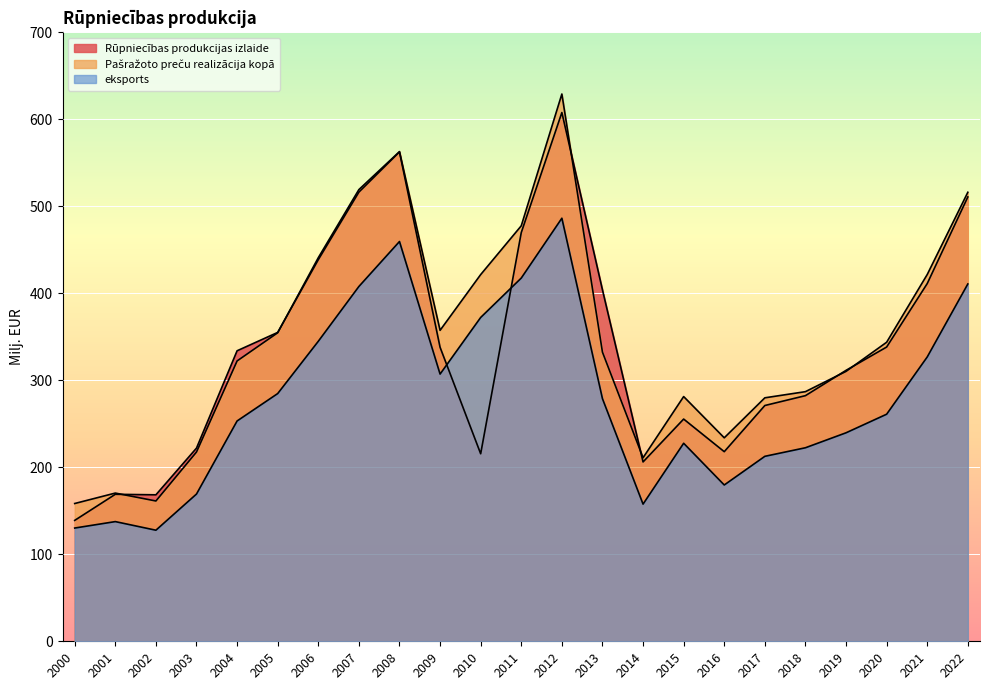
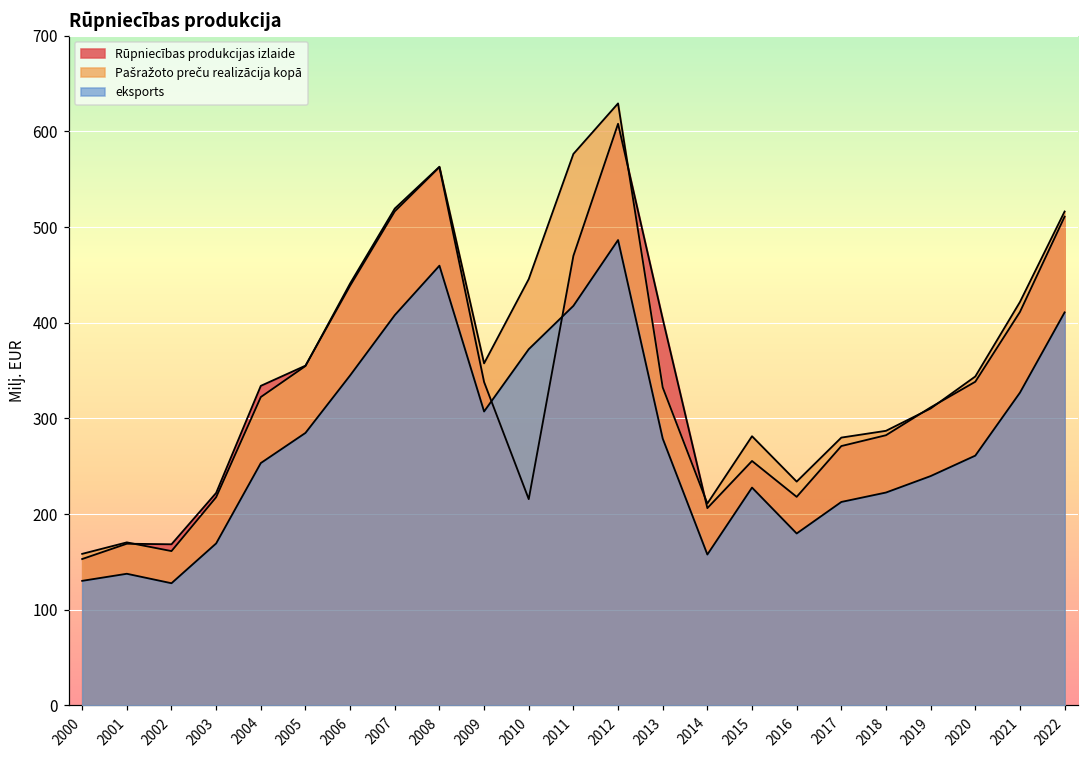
  {
    "Rūpniecības produkcijas izlaide": {
-     "2000": 140,
+     "2000": 150,
      "2002": 170,
      "2003": 220,
      "2004": 330,
      "2009": 340,
      "2010": 220,
      "2011": 470,
      "2012": 610,
      "2013": 400,
      "2014": 210,
      "2015": 260,
      "2016": 220,
      "2017": 270,
      "2018": 280,
      "2020": 340,
      "2021": 410,
      "2022": 510
    },
    "Pašražoto preču realizācija kopā": {
      "2000": 160,
      "2002": 160,
      "2003": 220,
      "2004": 320,
      "2009": 360,
-     "2010": 420,
-     "2011": 480,
+     "2010": 450,
+     "2011": 580,
      "2012": 630,
      "2013": 330,
      "2014": 210,
      "2015": 280,
      "2016": 230,
      "2017": 280,
      "2018": 290,
      "2020": 340,
      "2021": 420,
      "2022": 520
    },
    "eksports": {
      "2000": 130,
      "2001": 140,
      "2002": 130,
      "2003": 170,
      "2004": 250,
      "2005": 280,
      "2006": 340,
      "2007": 410,
      "2008": 460,
      "2009": 310,
      "2010": 370,
      "2011": 420,
      "2012": 490,
      "2013": 280,
      "2014": 160,
      "2015": 230,
      "2016": 180,
      "2017": 210,
      "2018": 220,
      "2019": 240,
      "2020": 260,
      "2021": 330,
      "2022": 410
    }
  }
